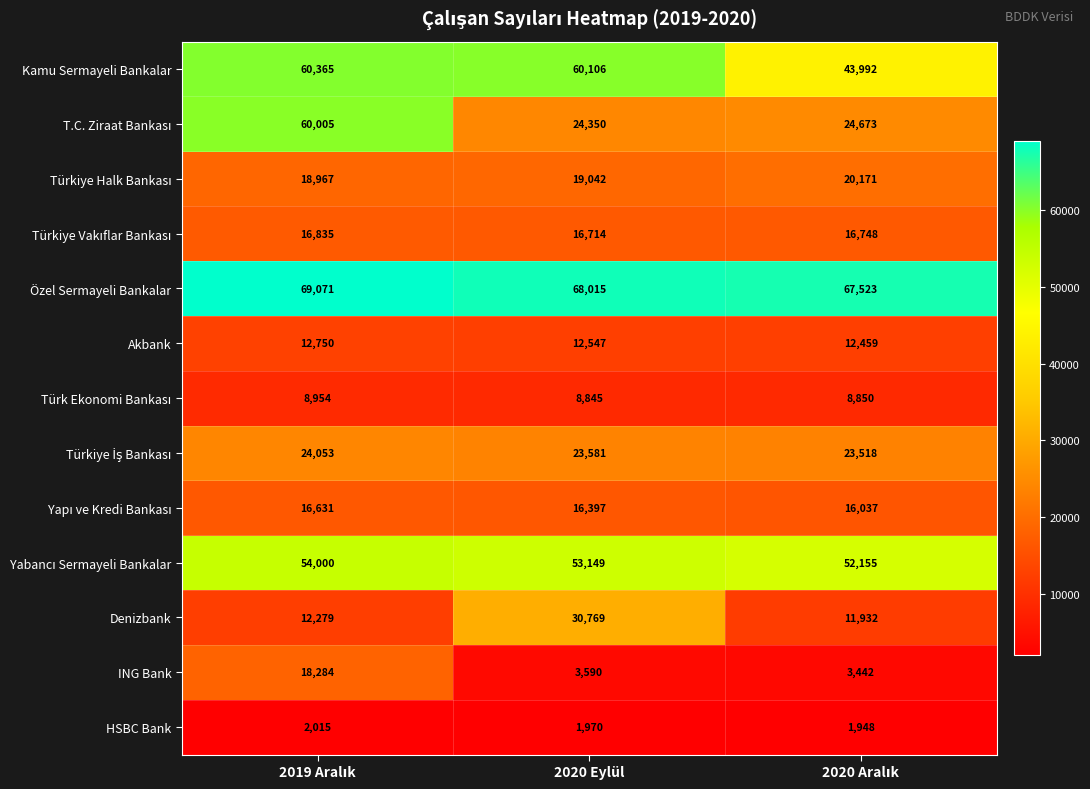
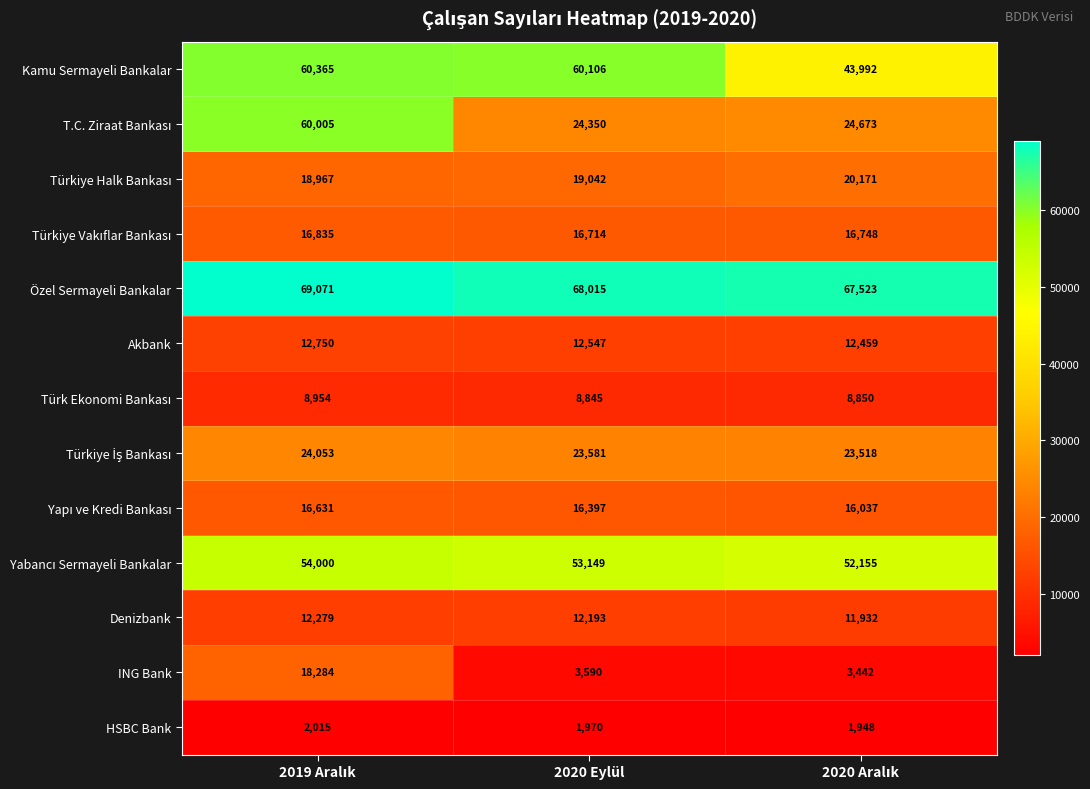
  {
    "Kamu Sermayeli Bankalar": {
      "2019 Aralık": "60,365",
      "2020 Eylül": "60,106",
      "2020 Aralık": "43,992"
    },
    "T.C. Ziraat Bankası": {
      "2019 Aralık": "60,005",
      "2020 Eylül": "24,350",
      "2020 Aralık": "24,673"
    },
    "Türkiye Halk Bankası": {
      "2019 Aralık": "18,967",
      "2020 Eylül": "19,042",
      "2020 Aralık": "20,171"
    },
    "Türkiye Vakıflar Bankası": {
      "2019 Aralık": "16,835",
      "2020 Eylül": "16,714",
      "2020 Aralık": "16,748"
    },
    "Özel Sermayeli Bankalar": {
      "2019 Aralık": "69,071",
      "2020 Eylül": "68,015",
      "2020 Aralık": "67,523"
    },
    "Akbank": {
      "2019 Aralık": "12,750",
      "2020 Eylül": "12,547",
      "2020 Aralık": "12,459"
    },
    "Türk Ekonomi Bankası": {
      "2019 Aralık": "8,954",
      "2020 Eylül": "8,845",
      "2020 Aralık": "8,850"
    },
    "Türkiye İş Bankası": {
      "2019 Aralık": "24,053",
      "2020 Eylül": "23,581",
      "2020 Aralık": "23,518"
    },
    "Yapı ve Kredi Bankası": {
      "2019 Aralık": "16,631",
      "2020 Eylül": "16,397",
      "2020 Aralık": "16,037"
    },
    "Yabancı Sermayeli Bankalar": {
      "2019 Aralık": "54,000",
      "2020 Eylül": "53,149",
      "2020 Aralık": "52,155"
    },
    "Denizbank": {
      "2019 Aralık": "12,279",
-     "2020 Eylül": "30,769",
+     "2020 Eylül": "12,193",
      "2020 Aralık": "11,932"
    },
    "ING Bank": {
      "2019 Aralık": "18,284",
      "2020 Eylül": "3,590",
      "2020 Aralık": "3,442"
    },
    "HSBC Bank": {
      "2019 Aralık": "2,015",
      "2020 Eylül": "1,970",
      "2020 Aralık": "1,948"
    }
  }
